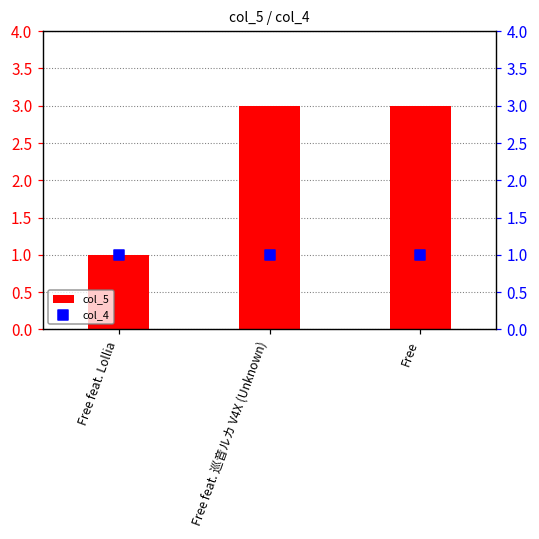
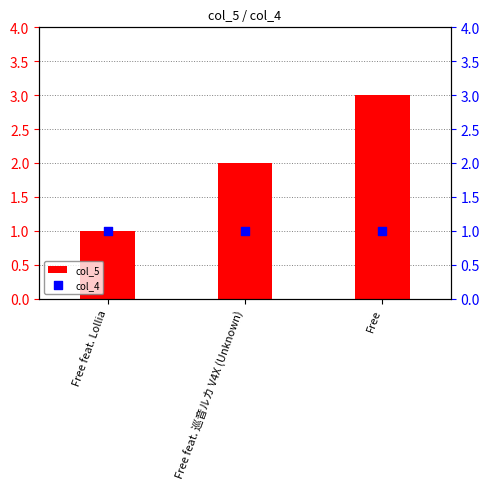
  {
    "col_5": {
      "Free feat. Lollia": 1,
-     "Free feat. 巡音ルカ V4X (Unknown)": 3,
+     "Free feat. 巡音ルカ V4X (Unknown)": 2,
      "Free": 3
    }
  }
